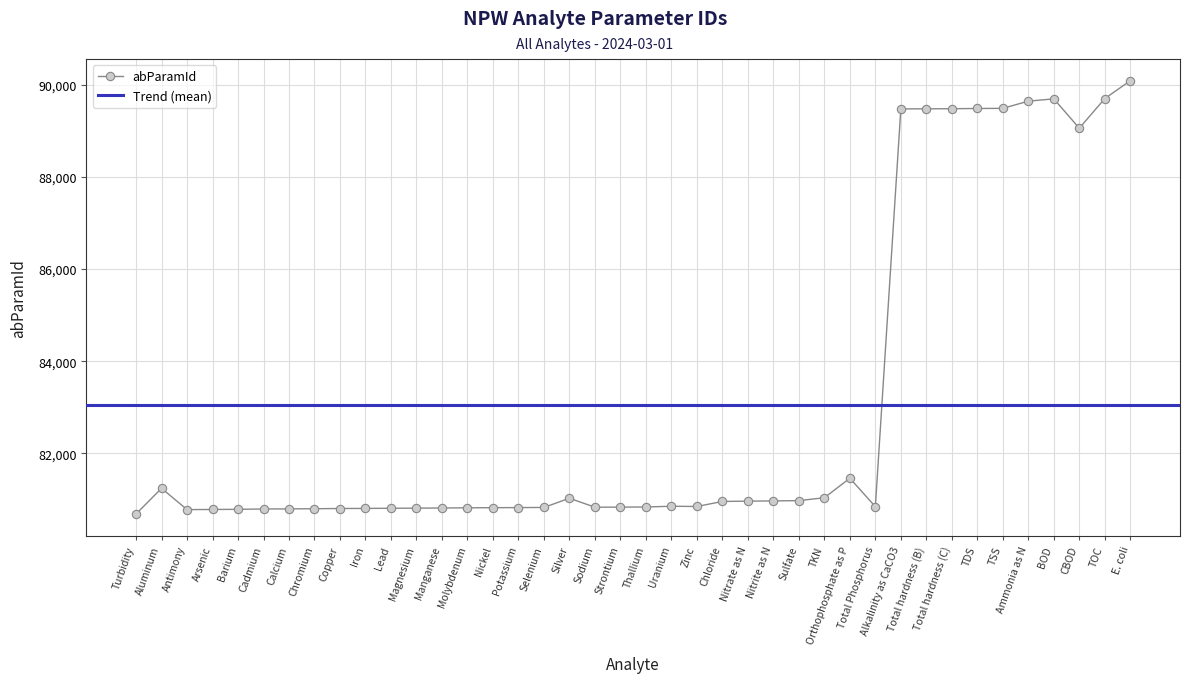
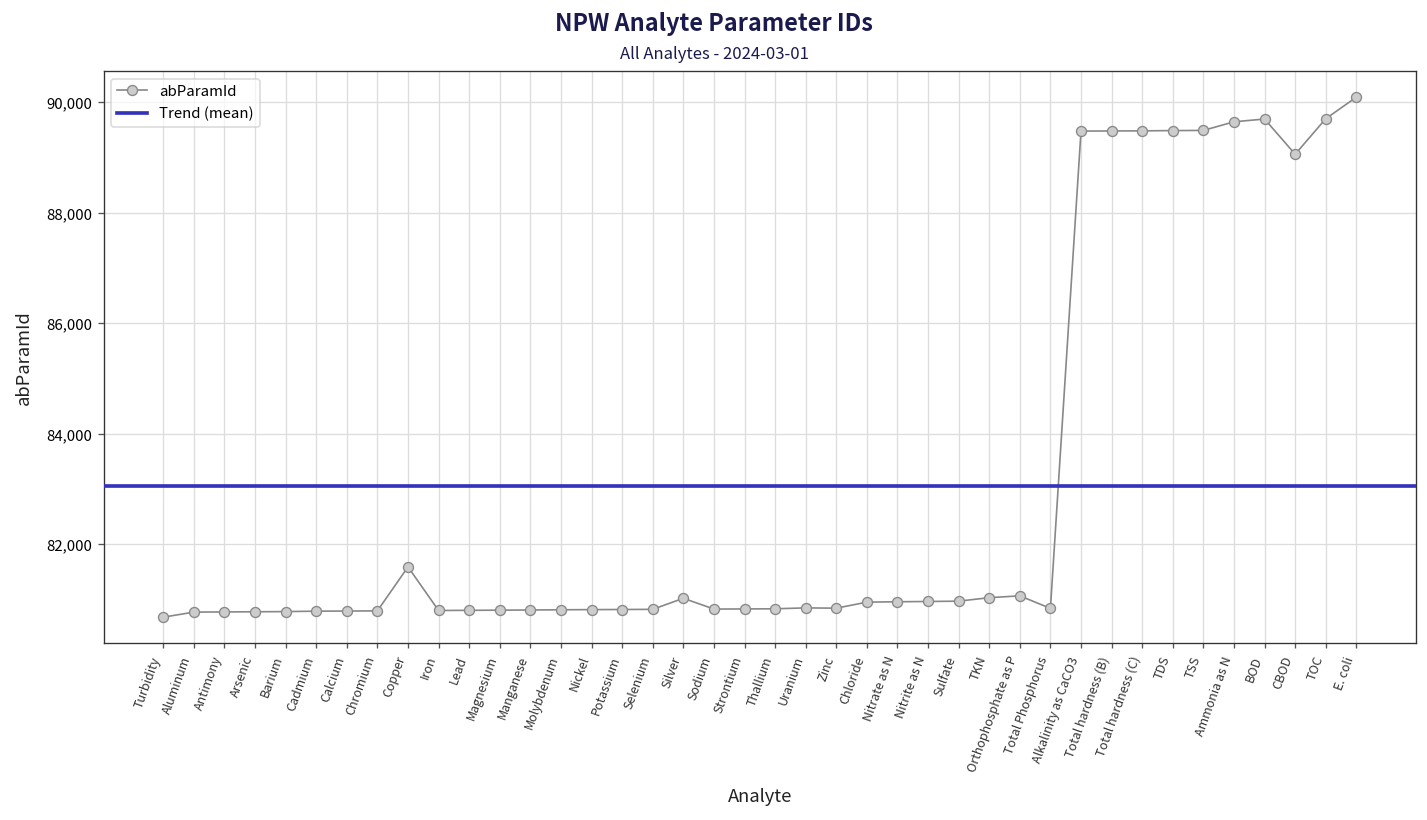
  {
    "Turbidity": "80,700",
-   "Aluminum": "81,200",
+   "Aluminum": "80,800",
    "Antimony": "80,800",
    "Arsenic": "80,800",
    "Barium": "80,800",
    "Cadmium": "80,800",
    "Calcium": "80,800",
    "Chromium": "80,800",
-   "Copper": "80,800",
+   "Copper": "81,600",
    "Iron": "80,800",
    "Lead": "80,800",
    "Magnesium": "80,800",
    "Manganese": "80,800",
    "Molybdenum": "80,800",
    "Nickel": "80,800",
    "Potassium": "80,800",
    "Selenium": "80,800",
    "Silver": "81,000",
    "Sodium": "80,800",
    "Strontium": "80,800",
    "Thallium": "80,800",
    "Uranium": "80,900",
    "Zinc": "80,800",
    "Chloride": "81,000",
    "Nitrate as N": "81,000",
    "Nitrite as N": "81,000",
    "Sulfate": "81,000",
    "TKN": "81,000",
-   "Orthophosphate as P": "81,500",
+   "Orthophosphate as P": "81,100",
    "Total Phosphorus": "80,800",
    "Alkalinity as CaCO3": "89,500",
    "Total hardness (B)": "89,500",
    "Total hardness (C)": "89,500",
    "TDS": "89,500",
    "TSS": "89,500",
    "Ammonia as N": "89,600",
    "BOD": "89,700",
    "CBOD": "89,100",
    "TOC": "89,700",
    "E. coli": "90,100"
  }
